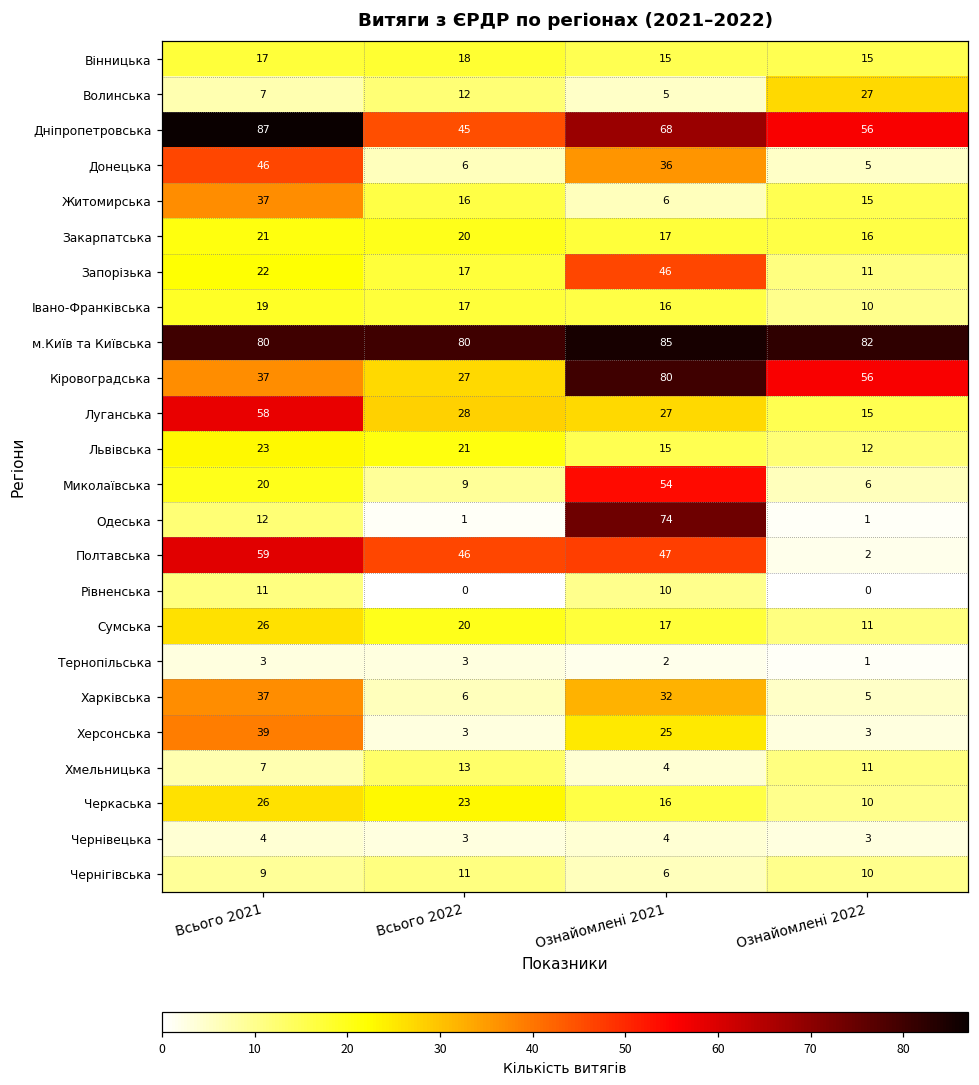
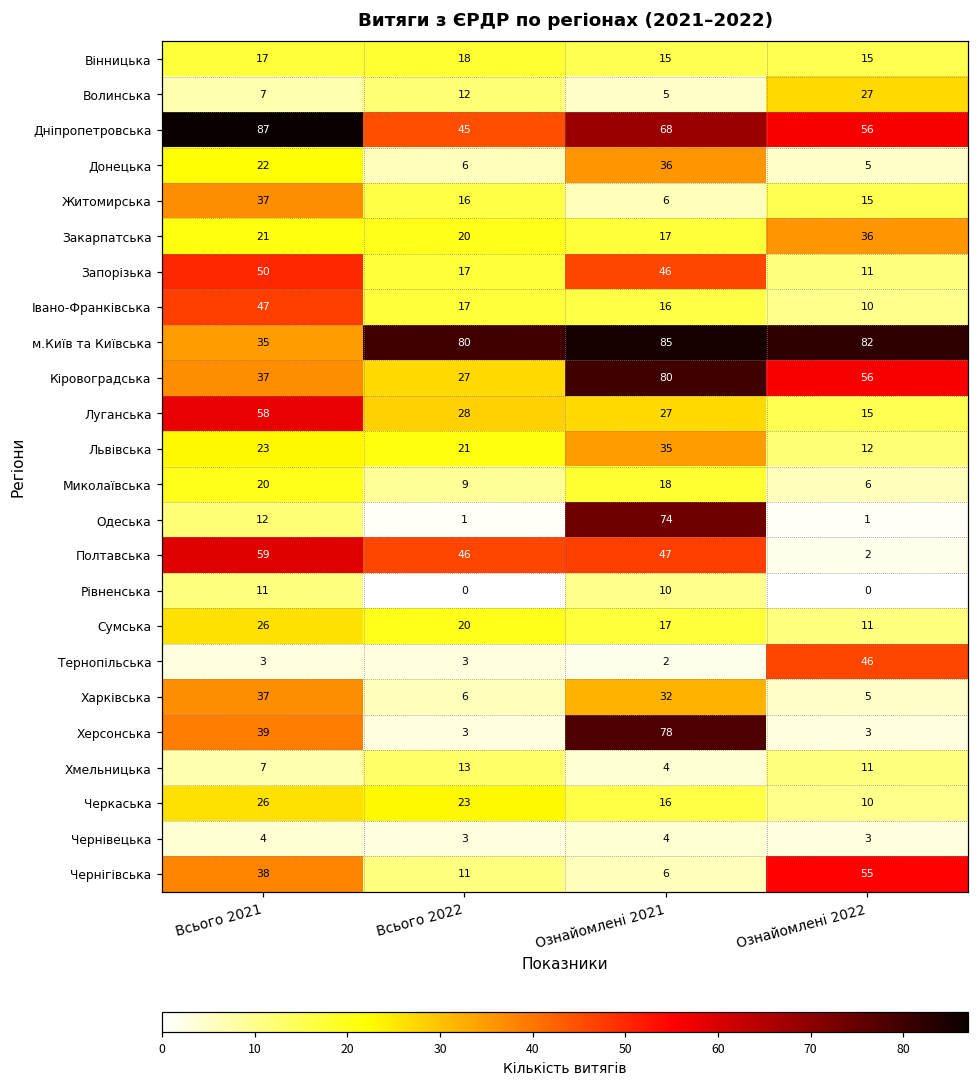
  {
    "Вінницька": {
      "Всього 2021": 17,
      "Всього 2022": 18,
      "Ознайомлені 2021": 15,
      "Ознайомлені 2022": 15
    },
    "Волинська": {
      "Всього 2021": 7,
      "Всього 2022": 12,
      "Ознайомлені 2021": 5,
      "Ознайомлені 2022": 27
    },
    "Дніпропетровська": {
      "Всього 2021": 87,
      "Всього 2022": 45,
      "Ознайомлені 2021": 68,
      "Ознайомлені 2022": 56
    },
    "Донецька": {
-     "Всього 2021": 46,
+     "Всього 2021": 22,
      "Всього 2022": 6,
      "Ознайомлені 2021": 36,
      "Ознайомлені 2022": 5
    },
    "Житомирська": {
      "Всього 2021": 37,
      "Всього 2022": 16,
      "Ознайомлені 2021": 6,
      "Ознайомлені 2022": 15
    },
    "Закарпатська": {
      "Всього 2021": 21,
      "Всього 2022": 20,
      "Ознайомлені 2021": 17,
-     "Ознайомлені 2022": 16
+     "Ознайомлені 2022": 36
    },
    "Запорізька": {
-     "Всього 2021": 22,
+     "Всього 2021": 50,
      "Всього 2022": 17,
      "Ознайомлені 2021": 46,
      "Ознайомлені 2022": 11
    },
    "Івано-Франківська": {
-     "Всього 2021": 19,
+     "Всього 2021": 47,
      "Всього 2022": 17,
      "Ознайомлені 2021": 16,
      "Ознайомлені 2022": 10
    },
    "м.Київ та Київська": {
-     "Всього 2021": 80,
+     "Всього 2021": 35,
      "Всього 2022": 80,
      "Ознайомлені 2021": 85,
      "Ознайомлені 2022": 82
    },
    "Кіровоградська": {
      "Всього 2021": 37,
      "Всього 2022": 27,
      "Ознайомлені 2021": 80,
      "Ознайомлені 2022": 56
    },
    "Луганська": {
      "Всього 2021": 58,
      "Всього 2022": 28,
      "Ознайомлені 2021": 27,
      "Ознайомлені 2022": 15
    },
    "Львівська": {
      "Всього 2021": 23,
      "Всього 2022": 21,
-     "Ознайомлені 2021": 15,
+     "Ознайомлені 2021": 35,
      "Ознайомлені 2022": 12
    },
    "Миколаївська": {
      "Всього 2021": 20,
      "Всього 2022": 9,
-     "Ознайомлені 2021": 54,
+     "Ознайомлені 2021": 18,
      "Ознайомлені 2022": 6
    },
    "Одеська": {
      "Всього 2021": 12,
      "Всього 2022": 1,
      "Ознайомлені 2021": 74,
      "Ознайомлені 2022": 1
    },
    "Полтавська": {
      "Всього 2021": 59,
      "Всього 2022": 46,
      "Ознайомлені 2021": 47,
      "Ознайомлені 2022": 2
    },
    "Рівненська": {
      "Всього 2021": 11,
      "Всього 2022": 0,
      "Ознайомлені 2021": 10,
      "Ознайомлені 2022": 0
    },
    "Сумська": {
      "Всього 2021": 26,
      "Всього 2022": 20,
      "Ознайомлені 2021": 17,
      "Ознайомлені 2022": 11
    },
    "Тернопільська": {
      "Всього 2021": 3,
      "Всього 2022": 3,
      "Ознайомлені 2021": 2,
-     "Ознайомлені 2022": 1
+     "Ознайомлені 2022": 46
    },
    "Харківська": {
      "Всього 2021": 37,
      "Всього 2022": 6,
      "Ознайомлені 2021": 32,
      "Ознайомлені 2022": 5
    },
    "Херсонська": {
      "Всього 2021": 39,
      "Всього 2022": 3,
-     "Ознайомлені 2021": 25,
+     "Ознайомлені 2021": 78,
      "Ознайомлені 2022": 3
    },
    "Хмельницька": {
      "Всього 2021": 7,
      "Всього 2022": 13,
      "Ознайомлені 2021": 4,
      "Ознайомлені 2022": 11
    },
    "Черкаська": {
      "Всього 2021": 26,
      "Всього 2022": 23,
      "Ознайомлені 2021": 16,
      "Ознайомлені 2022": 10
    },
    "Чернівецька": {
      "Всього 2021": 4,
      "Всього 2022": 3,
      "Ознайомлені 2021": 4,
      "Ознайомлені 2022": 3
    },
    "Чернігівська": {
-     "Всього 2021": 9,
+     "Всього 2021": 38,
      "Всього 2022": 11,
      "Ознайомлені 2021": 6,
-     "Ознайомлені 2022": 10
+     "Ознайомлені 2022": 55
    }
  }
